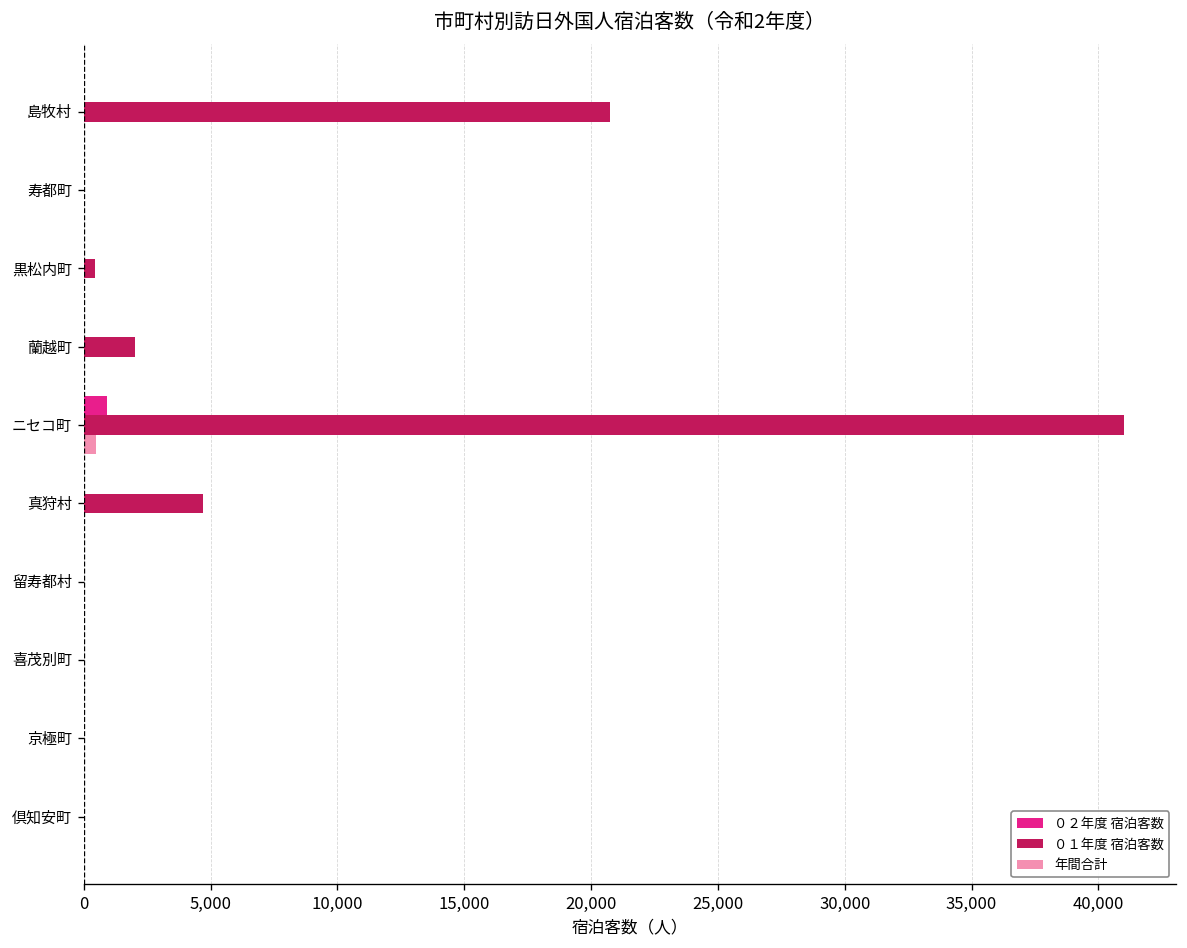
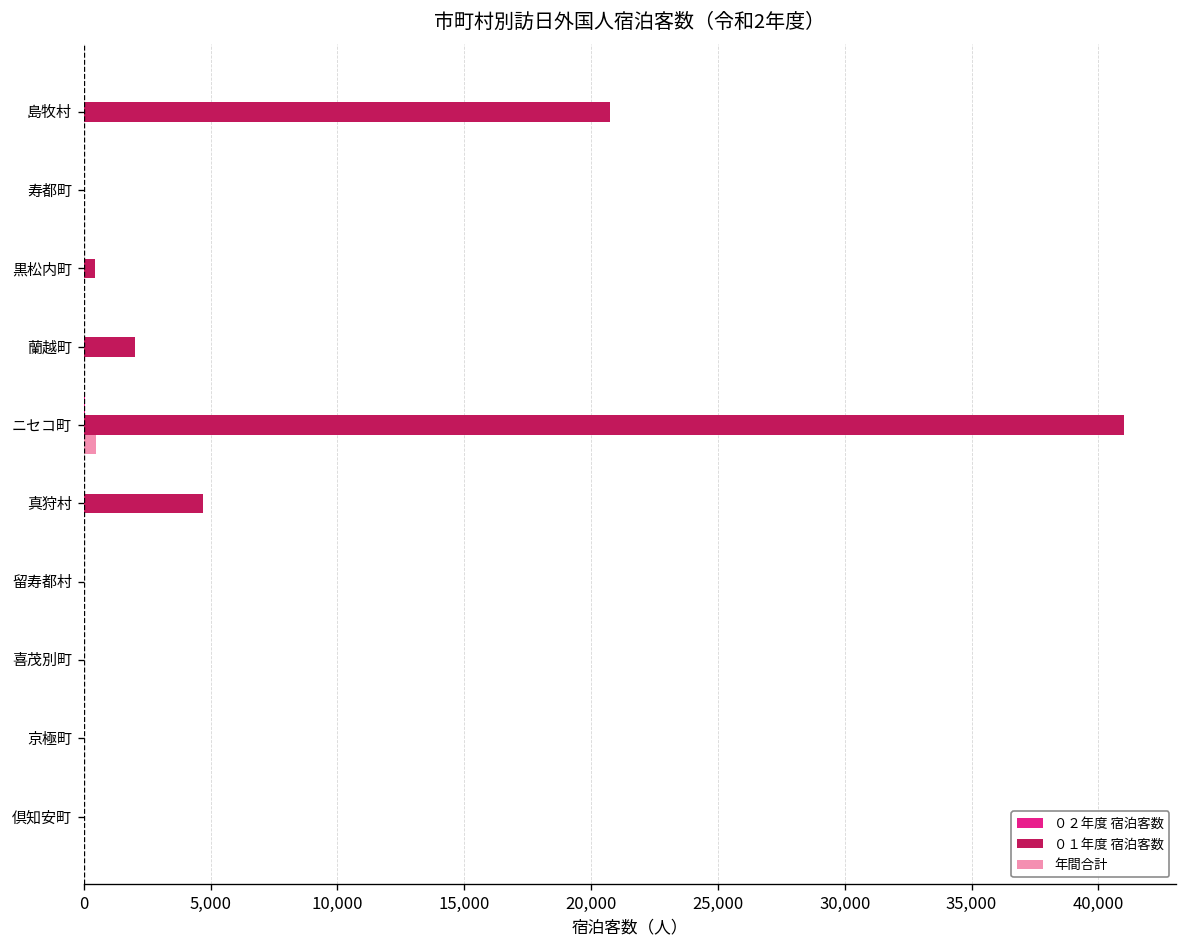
  {
    "０２年度 宿泊客数": {
      "島牧村": "0",
      "寿都町": "0",
      "黒松内町": "0",
      "蘭越町": "0",
-     "ニセコ町": "900",
+     "ニセコ町": "0",
      "留寿都村": "0",
      "喜茂別町": "0",
      "京極町": "0",
      "倶知安町": "0"
    },
    "０１年度 宿泊客数": {
      "島牧村": "20,700",
      "寿都町": "0",
      "黒松内町": "400",
      "蘭越町": "2,000",
      "ニセコ町": "41,000",
      "真狩村": "4,700",
      "留寿都村": "0",
      "喜茂別町": "0",
      "京極町": "0",
      "倶知安町": "0"
    },
    "年間合計": {
      "島牧村": "0",
      "寿都町": "0",
      "黒松内町": "0",
      "蘭越町": "0",
      "ニセコ町": "500",
      "留寿都村": "0",
      "喜茂別町": "0",
      "京極町": "0",
      "倶知安町": "0"
    }
  }
